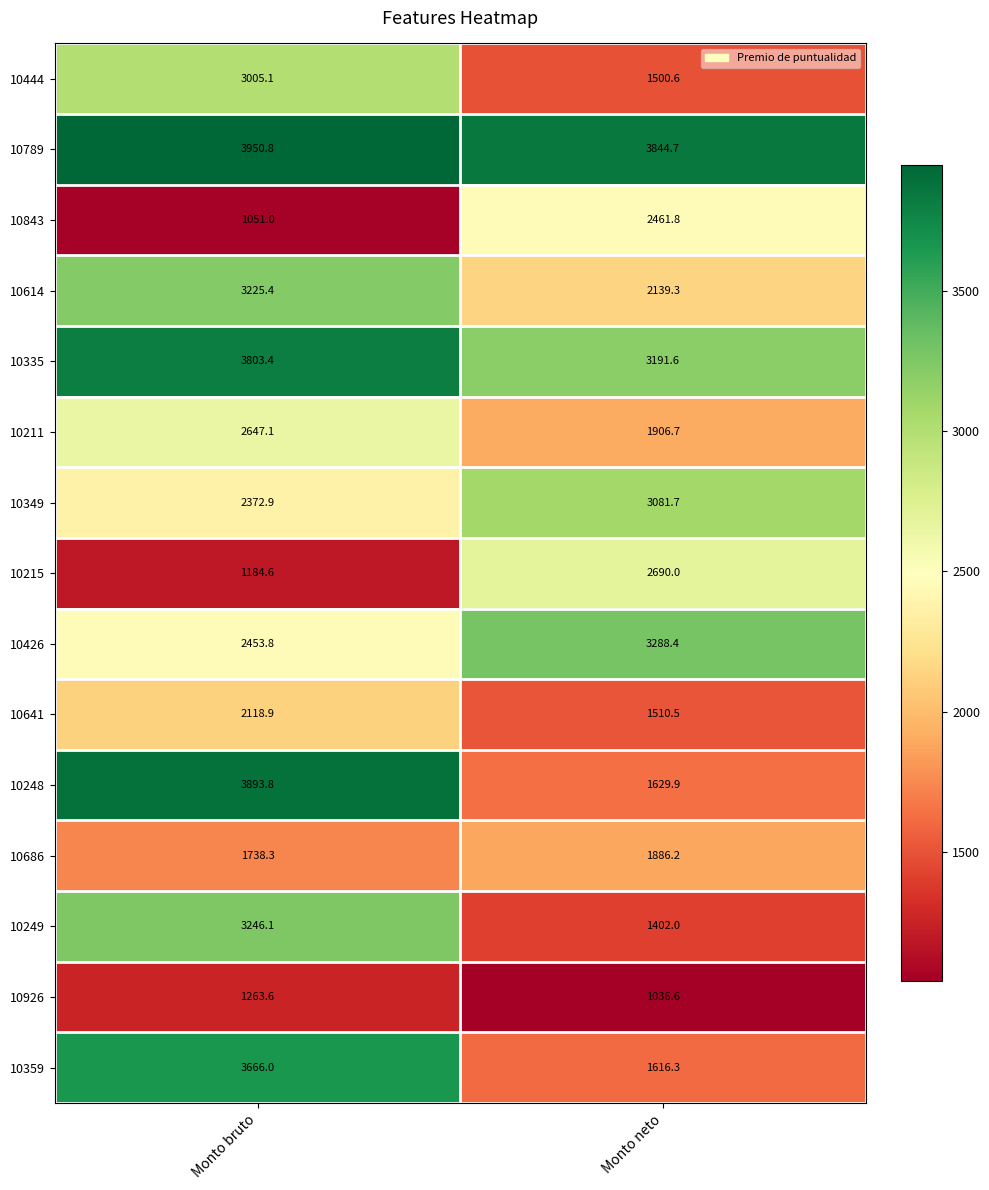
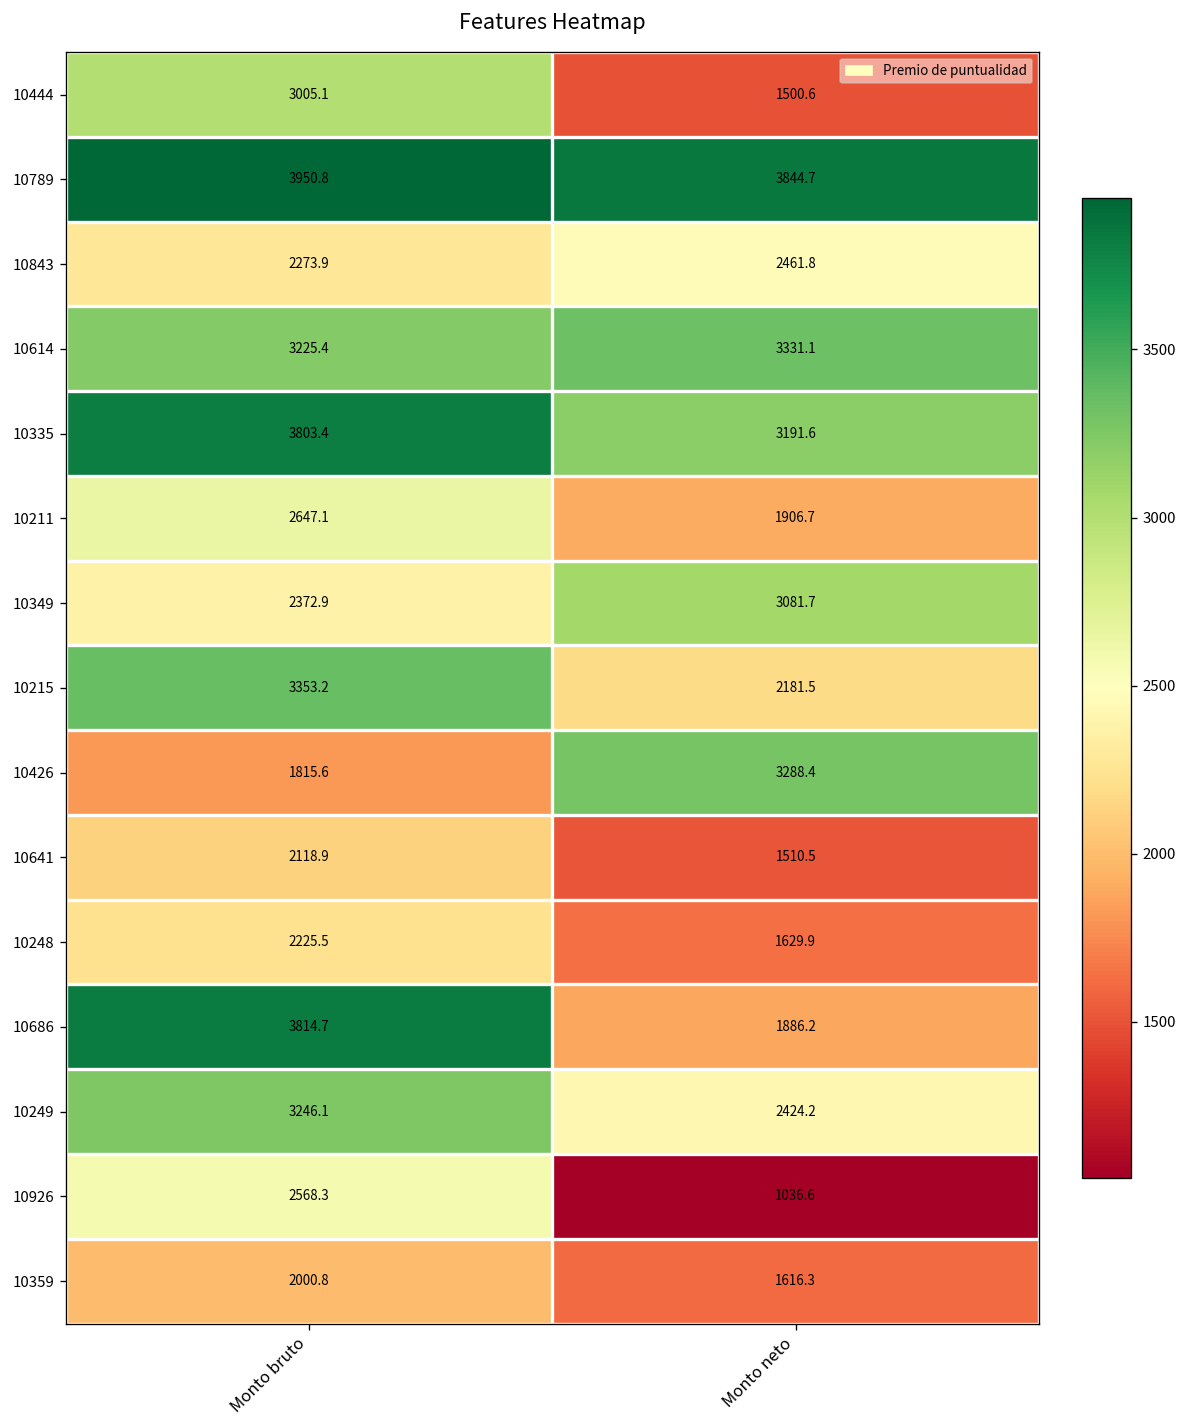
  {
    "10444": {
      "Monto bruto": 3005.1,
      "Monto neto": 1500.6
    },
    "10789": {
      "Monto bruto": 3950.8,
      "Monto neto": 3844.7
    },
    "10843": {
-     "Monto bruto": 1051.0,
+     "Monto bruto": 2273.9,
      "Monto neto": 2461.8
    },
    "10614": {
      "Monto bruto": 3225.4,
-     "Monto neto": 2139.3
+     "Monto neto": 3331.1
    },
    "10335": {
      "Monto bruto": 3803.4,
      "Monto neto": 3191.6
    },
    "10211": {
      "Monto bruto": 2647.1,
      "Monto neto": 1906.7
    },
    "10349": {
      "Monto bruto": 2372.9,
      "Monto neto": 3081.7
    },
    "10215": {
-     "Monto bruto": 1184.6,
-     "Monto neto": 2690.0
+     "Monto bruto": 3353.2,
+     "Monto neto": 2181.5
    },
    "10426": {
-     "Monto bruto": 2453.8,
+     "Monto bruto": 1815.6,
      "Monto neto": 3288.4
    },
    "10641": {
      "Monto bruto": 2118.9,
      "Monto neto": 1510.5
    },
    "10248": {
-     "Monto bruto": 3893.8,
+     "Monto bruto": 2225.5,
      "Monto neto": 1629.9
    },
    "10686": {
-     "Monto bruto": 1738.3,
+     "Monto bruto": 3814.7,
      "Monto neto": 1886.2
    },
    "10249": {
      "Monto bruto": 3246.1,
-     "Monto neto": 1402.0
+     "Monto neto": 2424.2
    },
    "10926": {
-     "Monto bruto": 1263.6,
+     "Monto bruto": 2568.3,
      "Monto neto": 1036.6
    },
    "10359": {
-     "Monto bruto": 3666.0,
+     "Monto bruto": 2000.8,
      "Monto neto": 1616.3
    }
  }
